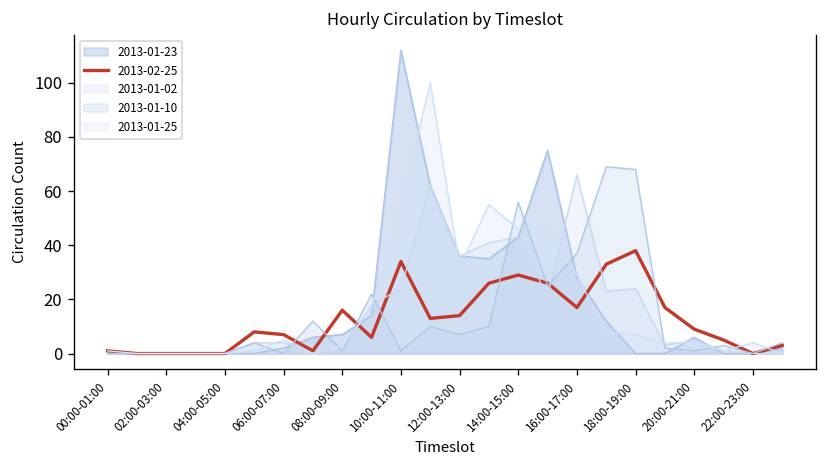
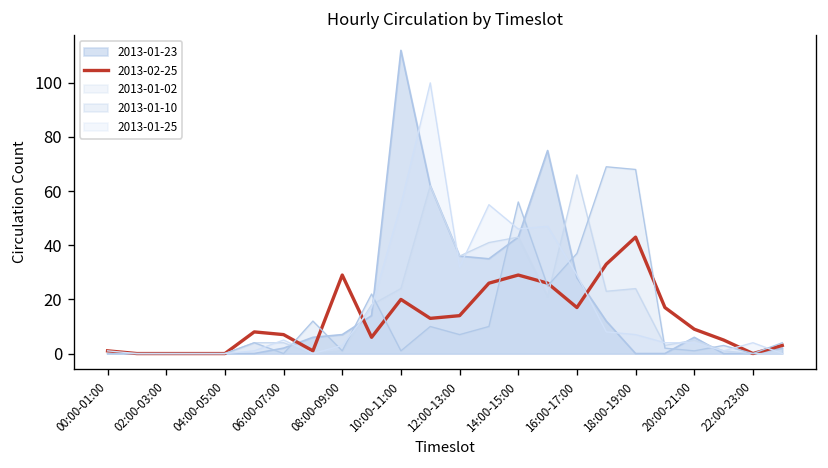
  {
    "2013-02-25": {
      "06:00-07:00": 7,
-     "08:00-09:00": 16,
-     "10:00-11:00": 34,
+     "08:00-09:00": 29,
+     "10:00-11:00": 20,
      "12:00-13:00": 14,
      "14:00-15:00": 29,
      "16:00-17:00": 17,
-     "18:00-19:00": 38,
+     "18:00-19:00": 43,
      "20:00-21:00": 9
    }
  }
